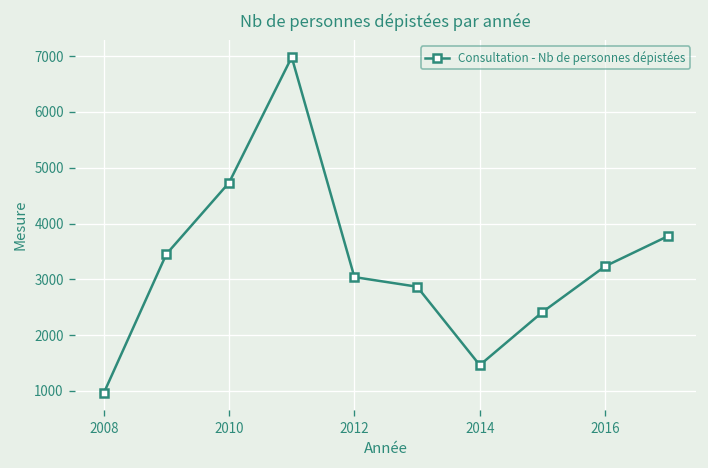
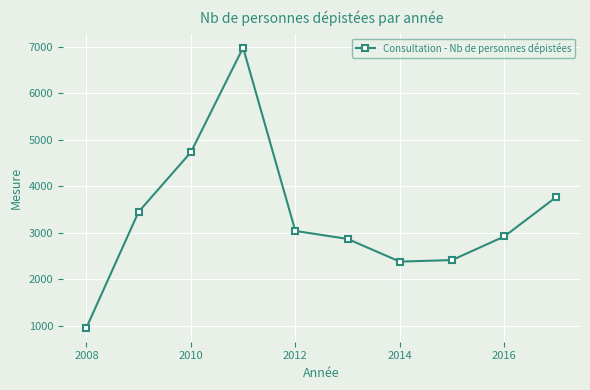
  {
    "2008": 1000,
    "2010": 4700,
    "2012": 3000,
-   "2014": 1500,
-   "2016": 3200
+   "2014": 2400,
+   "2016": 2900
  }
